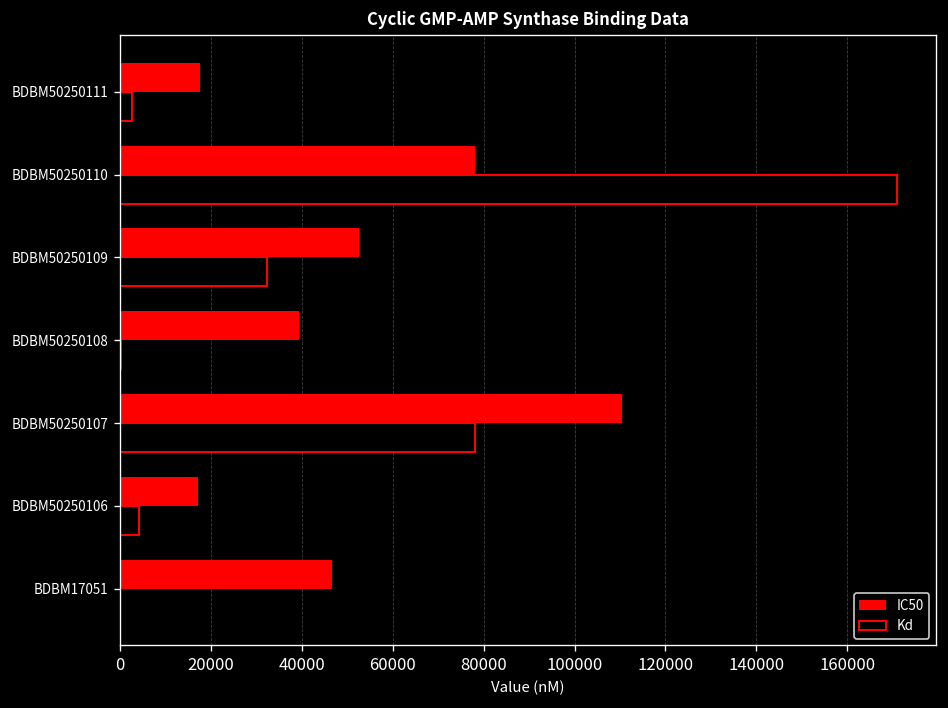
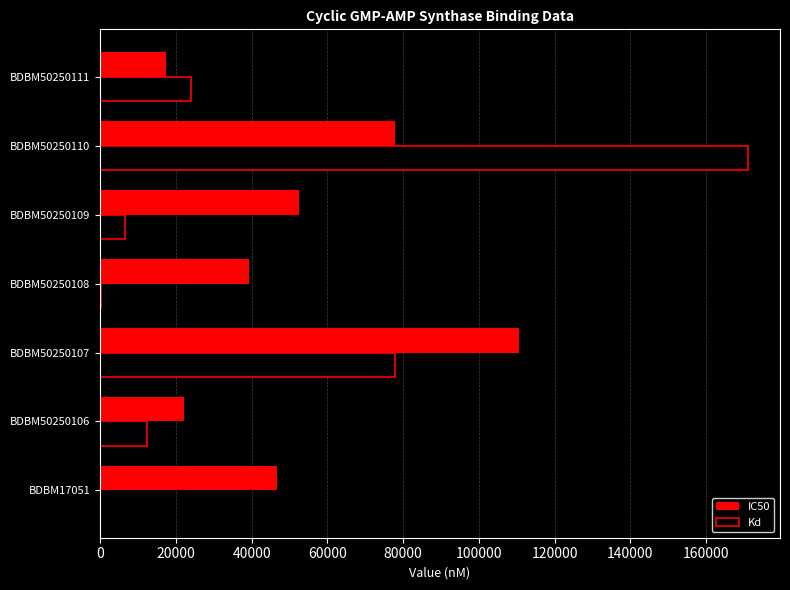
  {
    "IC50": {
      "BDBM50250111": 18000,
      "BDBM50250110": 78000,
      "BDBM50250109": 53000,
      "BDBM50250108": 39000,
      "BDBM50250107": 111000,
-     "BDBM50250106": 17000,
+     "BDBM50250106": 22000,
      "BDBM17051": 47000
    },
    "Kd": {
-     "BDBM50250111": 3000,
+     "BDBM50250111": 24000,
      "BDBM50250110": 171000,
-     "BDBM50250109": 32000,
+     "BDBM50250109": 7000,
      "BDBM50250107": 78000,
-     "BDBM50250106": 4000,
+     "BDBM50250106": 13000,
      "BDBM17051": 0
    }
  }
